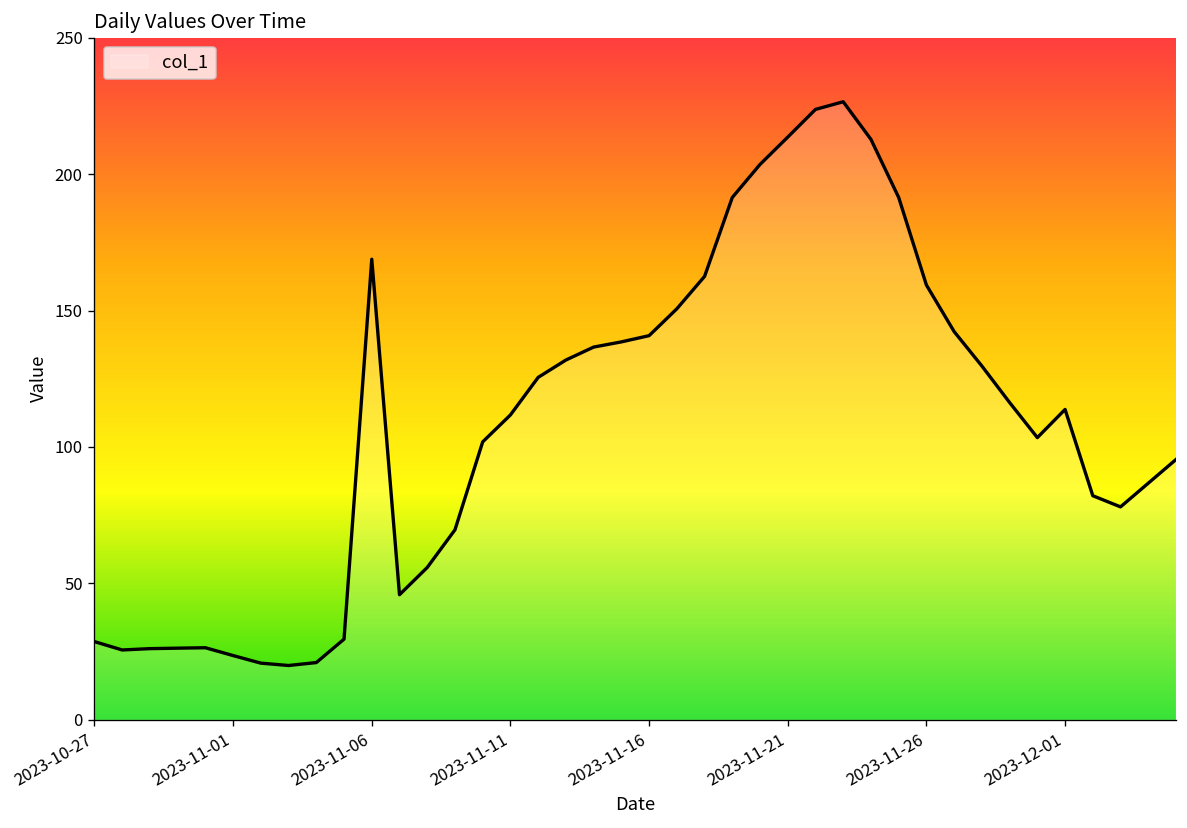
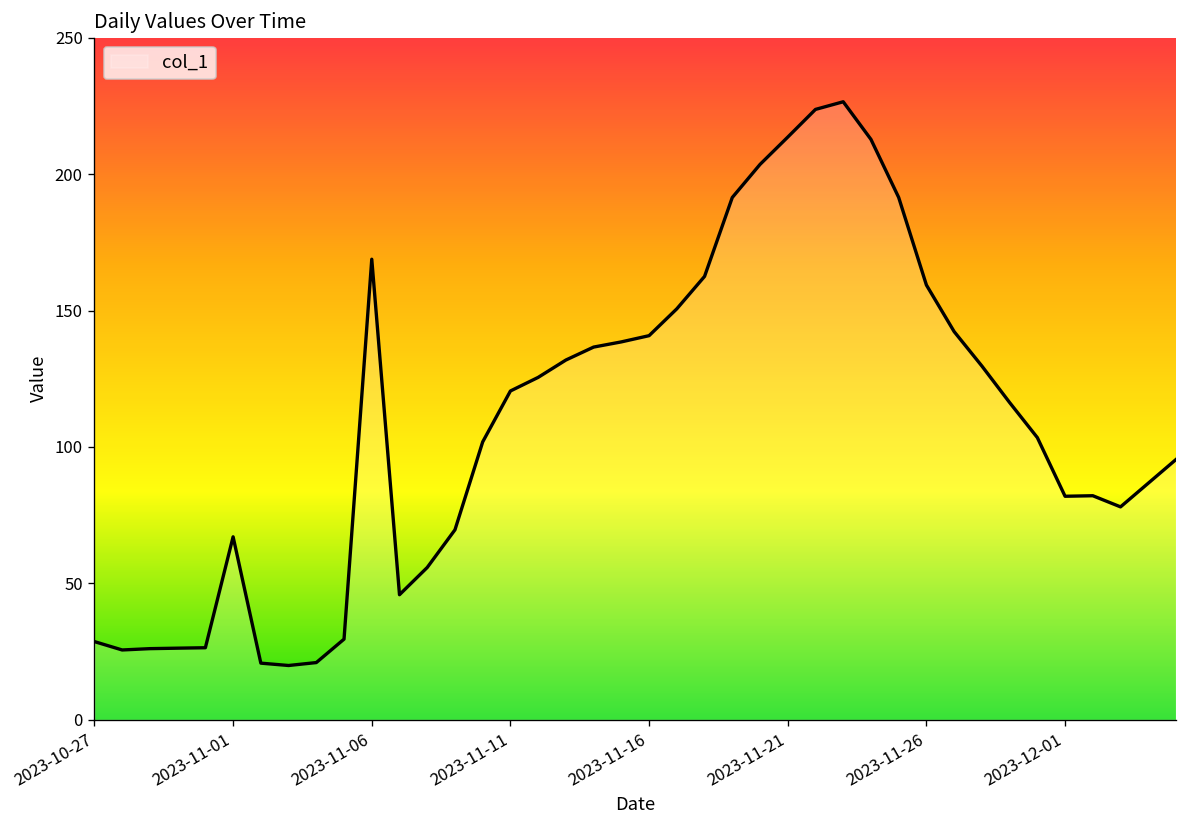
  {
    "2023-10-27": 29,
-   "2023-11-01": 24,
+   "2023-11-01": 67,
    "2023-11-06": 169,
-   "2023-11-11": 112,
+   "2023-11-11": 121,
    "2023-11-16": 141,
    "2023-11-21": 214,
    "2023-11-26": 159,
-   "2023-12-01": 114
+   "2023-12-01": 82
  }
